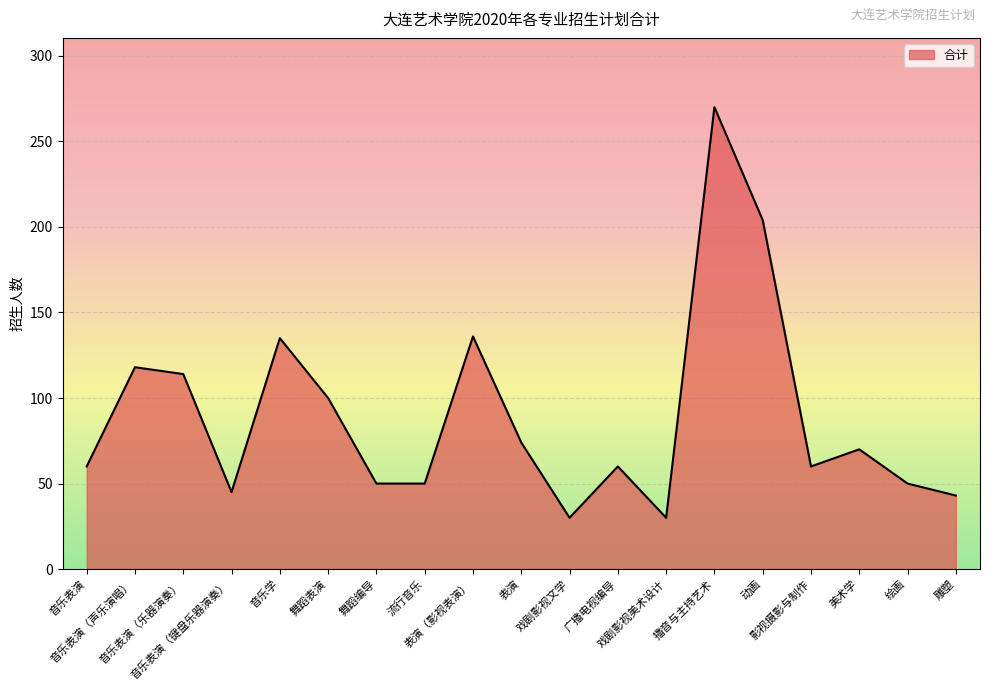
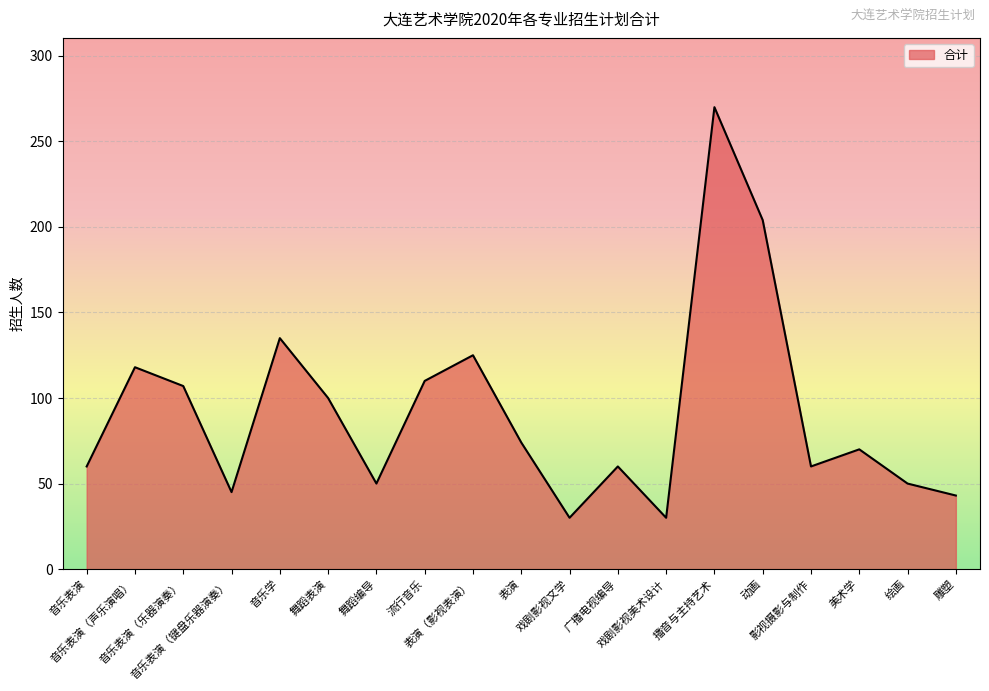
  {
    "音乐表演": 60,
    "音乐表演（声乐演唱）": 118,
-   "音乐表演（乐器演奏）": 114,
+   "音乐表演（乐器演奏）": 107,
    "音乐表演（键盘乐器演奏）": 45,
    "音乐学": 135,
    "舞蹈表演": 100,
    "舞蹈编导": 50,
-   "流行音乐": 50,
-   "表演（影视表演）": 136,
+   "流行音乐": 110,
+   "表演（影视表演）": 125,
    "表演": 74,
    "戏剧影视文学": 30,
    "广播电视编导": 60,
    "戏剧影视美术设计": 30,
    "播音与主持艺术": 270,
    "动画": 204,
    "影视摄影与制作": 60,
    "美术学": 70,
    "绘画": 50,
    "雕塑": 43
  }
